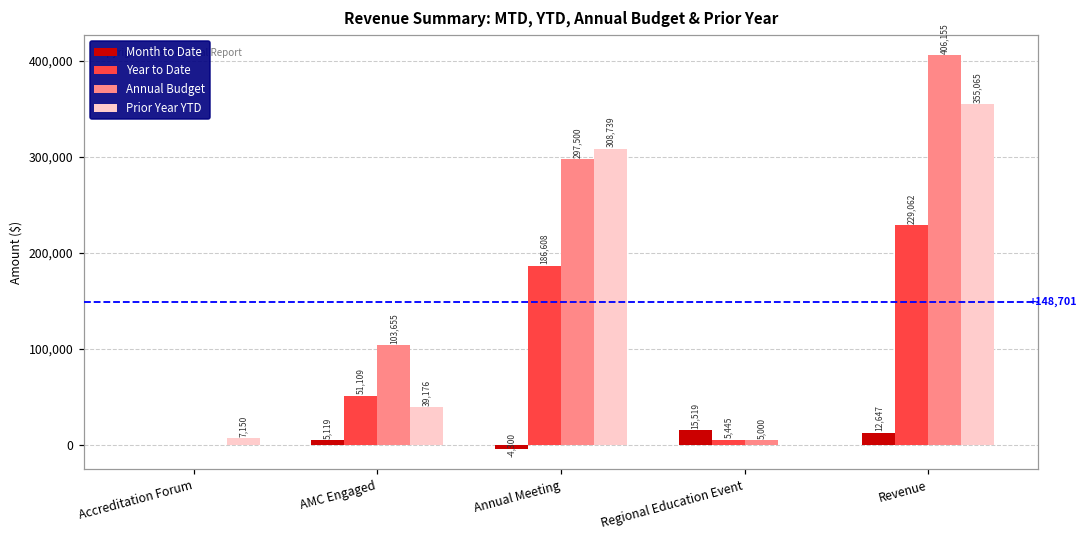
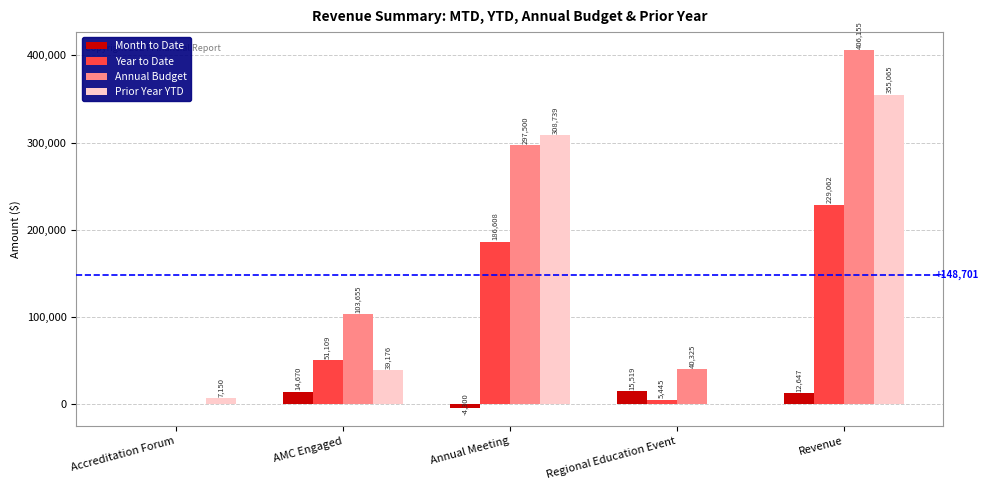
  {
    "Month to Date": {
-     "AMC Engaged": "5,119",
+     "AMC Engaged": "14,670",
      "Annual Meeting": "-4,300",
      "Regional Education Event": "15,519",
      "Revenue": "12,647"
    },
    "Year to Date": {
      "AMC Engaged": "51,109",
      "Annual Meeting": "186,608",
      "Regional Education Event": "5,445",
      "Revenue": "229,062"
    },
    "Annual Budget": {
      "AMC Engaged": "103,655",
      "Annual Meeting": "297,500",
-     "Regional Education Event": "5,000",
+     "Regional Education Event": "40,325",
      "Revenue": "406,155"
    },
    "Prior Year YTD": {
      "Accreditation Forum": "7,150",
      "AMC Engaged": "39,176",
      "Annual Meeting": "308,739",
      "Revenue": "355,065"
    }
  }
